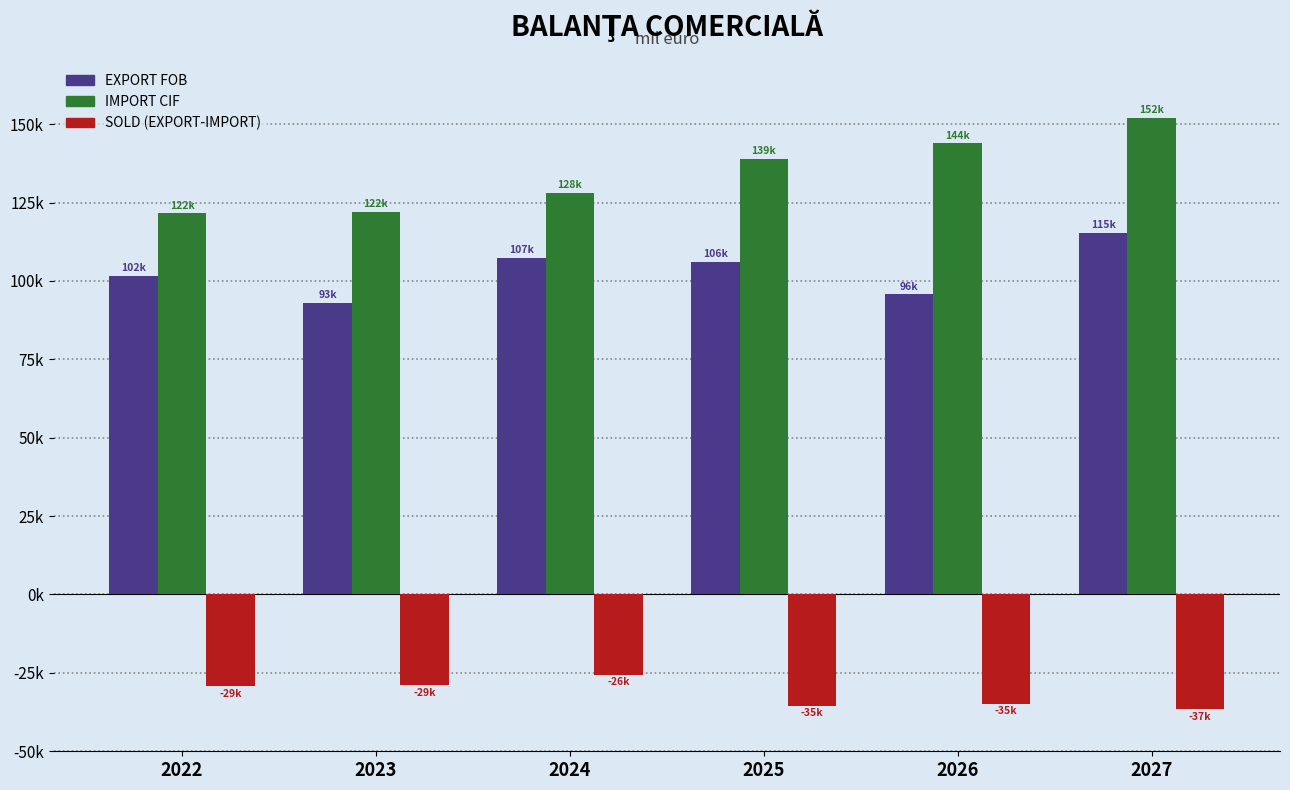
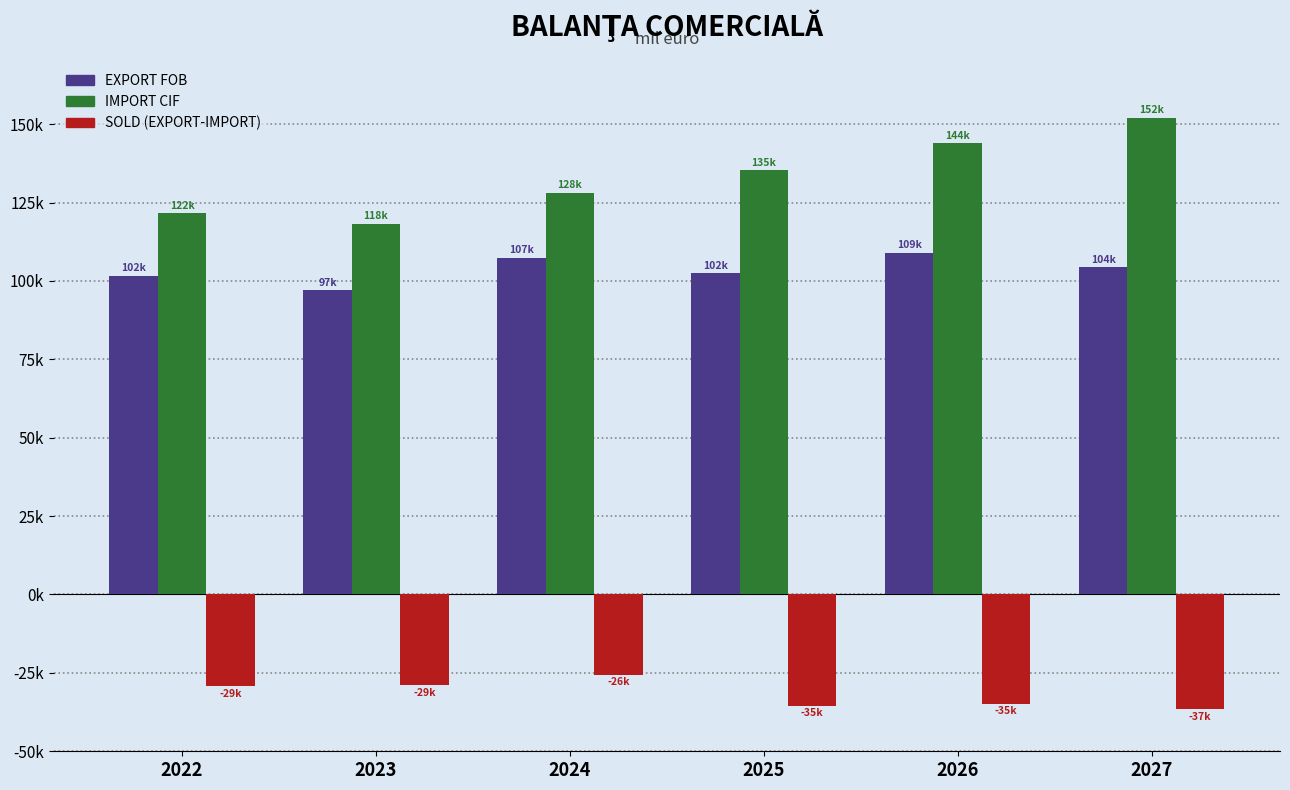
  {
    "EXPORT FOB": {
      "2022": "102k",
-     "2023": "93k",
+     "2023": "97k",
      "2024": "107k",
-     "2025": "106k",
-     "2026": "96k",
-     "2027": "115k"
+     "2025": "102k",
+     "2026": "109k",
+     "2027": "104k"
    },
    "IMPORT CIF": {
      "2022": "122k",
-     "2023": "122k",
+     "2023": "118k",
      "2024": "128k",
-     "2025": "139k",
+     "2025": "135k",
      "2026": "144k",
      "2027": "152k"
    },
    "SOLD (EXPORT-IMPORT)": {
      "2022": "-29k",
      "2023": "-29k",
      "2024": "-26k",
      "2025": "-35k",
      "2026": "-35k",
      "2027": "-37k"
    }
  }
